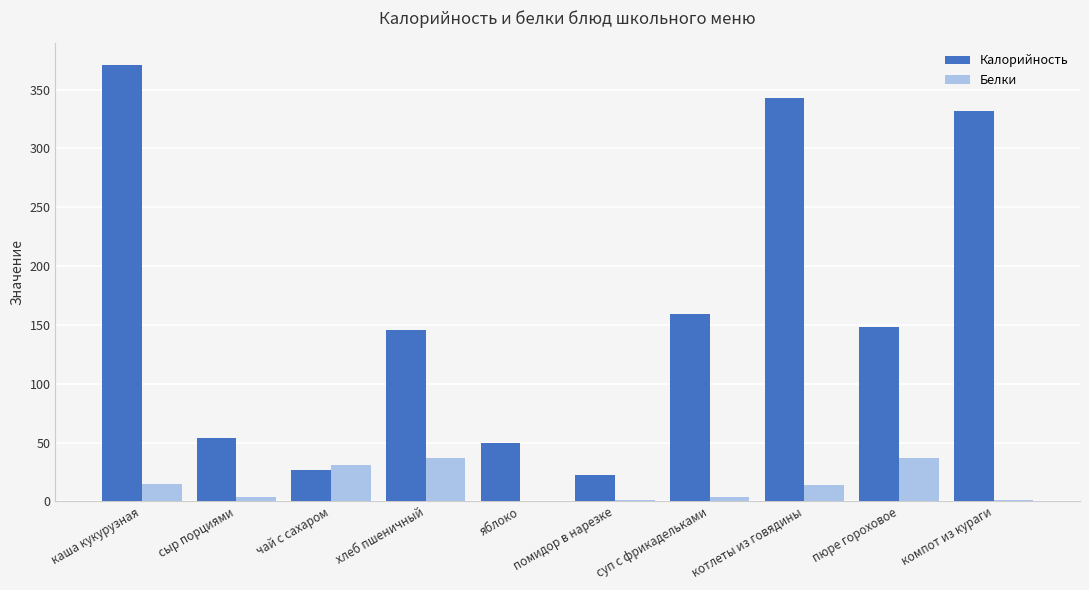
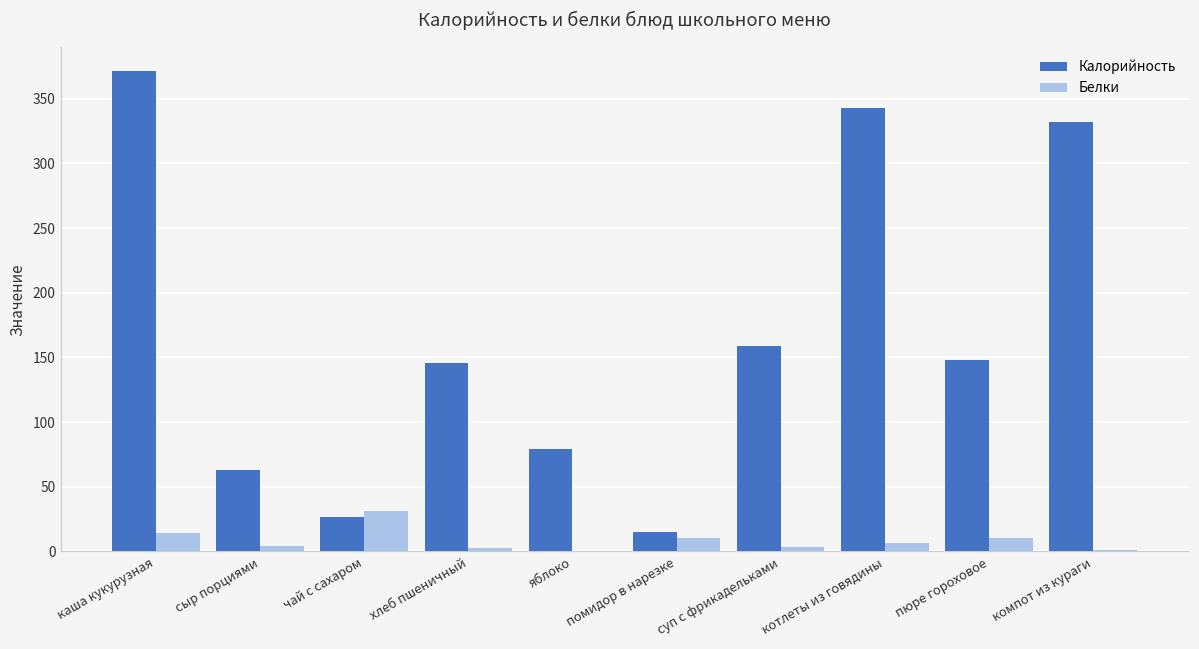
  {
    "Калорийность": {
      "каша кукурузная": 371,
-     "сыр порциями": 54,
+     "сыр порциями": 63,
      "чай с сахаром": 27,
      "хлеб пшеничный": 146,
-     "яблоко": 50,
-     "помидор в нарезке": 22,
+     "яблоко": 79,
+     "помидор в нарезке": 15,
      "суп с фрикадельками": 159,
      "котлеты из говядины": 343,
      "пюре гороховое": 148,
      "компот из кураги": 332
    },
    "Белки": {
      "каша кукурузная": 15,
      "сыр порциями": 4,
      "чай с сахаром": 31,
-     "хлеб пшеничный": 37,
-     "помидор в нарезке": 1,
+     "хлеб пшеничный": 3,
+     "помидор в нарезке": 11,
      "суп с фрикадельками": 4,
-     "котлеты из говядины": 14,
-     "пюре гороховое": 37
+     "котлеты из говядины": 7,
+     "пюре гороховое": 10
    }
  }
